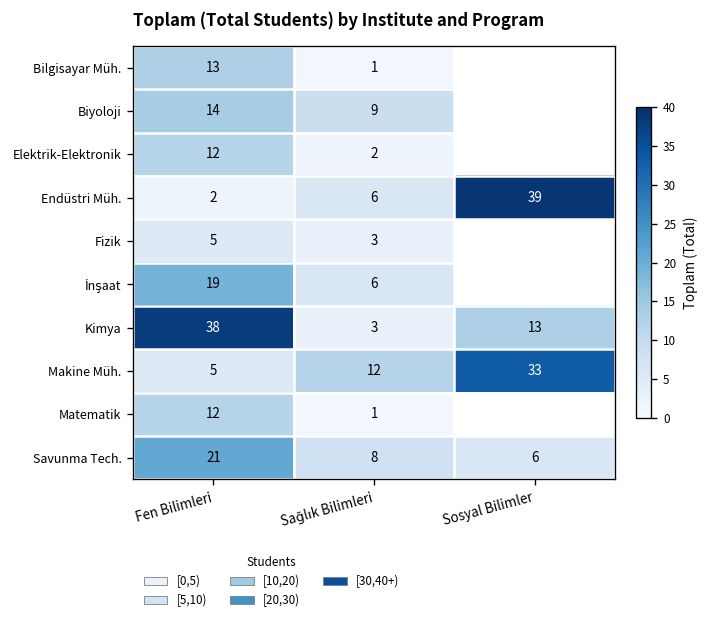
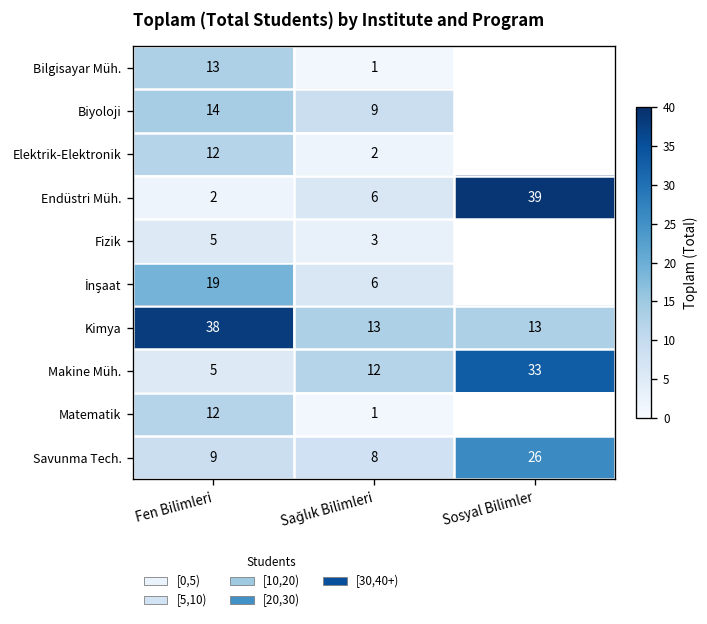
  {
    "Bilgisayar Müh.": {
      "Fen Bilimleri": 13,
      "Sağlık Bilimleri": 1
    },
    "Biyoloji": {
      "Fen Bilimleri": 14,
      "Sağlık Bilimleri": 9
    },
    "Elektrik-Elektronik": {
      "Fen Bilimleri": 12,
      "Sağlık Bilimleri": 2
    },
    "Endüstri Müh.": {
      "Fen Bilimleri": 2,
      "Sağlık Bilimleri": 6,
      "Sosyal Bilimler": 39
    },
    "Fizik": {
      "Fen Bilimleri": 5,
      "Sağlık Bilimleri": 3
    },
    "İnşaat": {
      "Fen Bilimleri": 19,
      "Sağlık Bilimleri": 6
    },
    "Kimya": {
      "Fen Bilimleri": 38,
-     "Sağlık Bilimleri": 3,
+     "Sağlık Bilimleri": 13,
      "Sosyal Bilimler": 13
    },
    "Makine Müh.": {
      "Fen Bilimleri": 5,
      "Sağlık Bilimleri": 12,
      "Sosyal Bilimler": 33
    },
    "Matematik": {
      "Fen Bilimleri": 12,
      "Sağlık Bilimleri": 1
    },
    "Savunma Tech.": {
-     "Fen Bilimleri": 21,
+     "Fen Bilimleri": 9,
      "Sağlık Bilimleri": 8,
-     "Sosyal Bilimler": 6
+     "Sosyal Bilimler": 26
    }
  }
